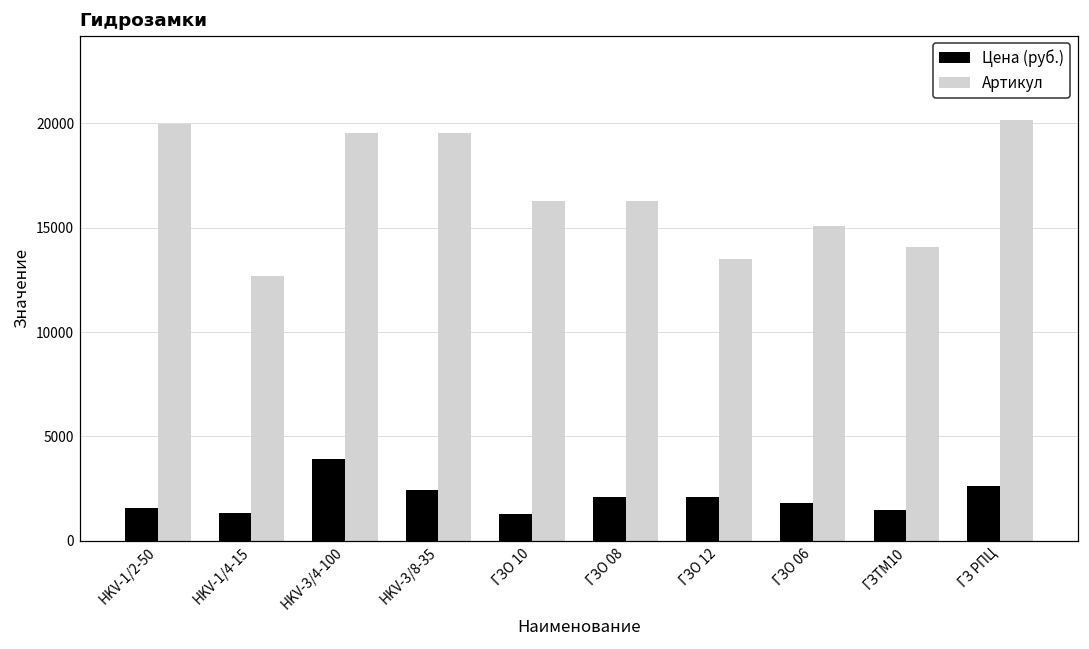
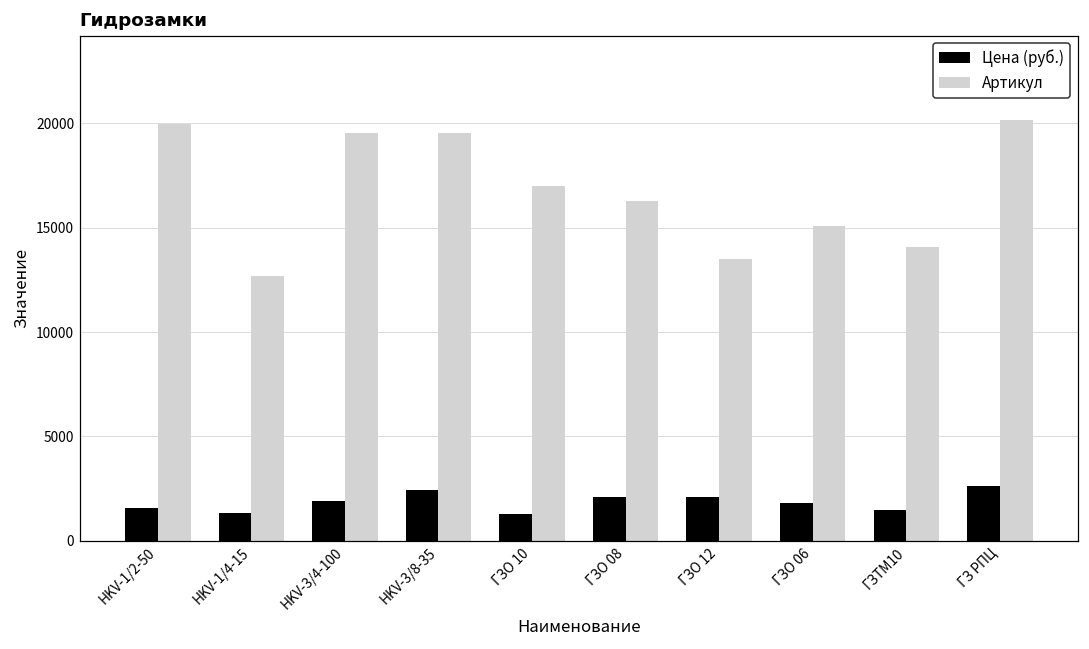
  {
    "Цена (руб.)": {
      "HKV-1/2-50": 1600,
      "HKV-1/4-15": 1300,
-     "HKV-3/4-100": 3900,
+     "HKV-3/4-100": 1900,
      "HKV-3/8-35": 2400,
      "ГЗО 10": 1300,
      "ГЗО 08": 2100,
      "ГЗО 12": 2100,
      "ГЗО 06": 1800,
      "ГЗТМ10": 1500,
      "ГЗ РПЦ": 2700
    },
    "Артикул": {
      "HKV-1/2-50": 20000,
      "HKV-1/4-15": 12700,
      "HKV-3/4-100": 19500,
      "HKV-3/8-35": 19500,
-     "ГЗО 10": 16300,
+     "ГЗО 10": 17000,
      "ГЗО 08": 16300,
      "ГЗО 12": 13500,
      "ГЗО 06": 15100,
      "ГЗТМ10": 14100,
      "ГЗ РПЦ": 20200
    }
  }
